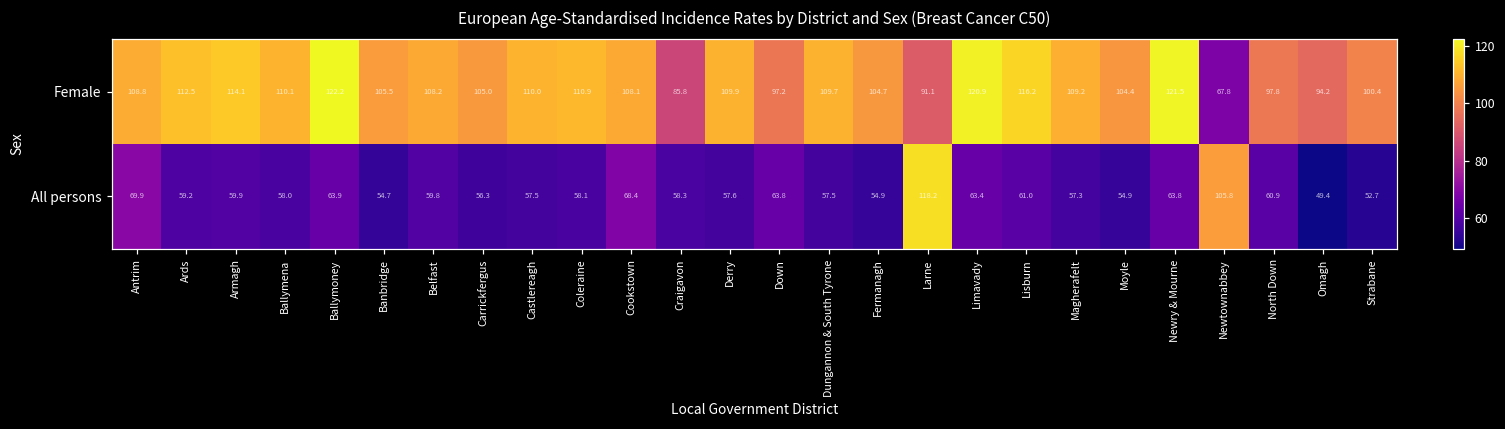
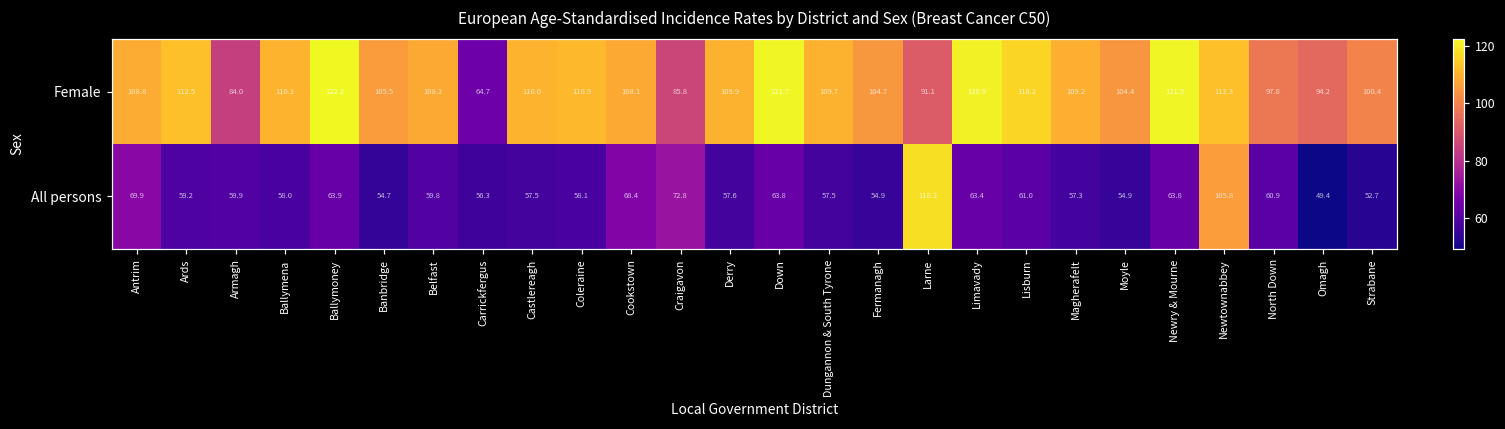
  {
    "Female": {
      "Antrim": 108.8,
      "Ards": 112.5,
-     "Armagh": 114.1,
+     "Armagh": 84.0,
      "Ballymena": 110.1,
      "Ballymoney": 122.2,
      "Banbridge": 105.5,
      "Belfast": 108.2,
-     "Carrickfergus": 105.0,
+     "Carrickfergus": 64.7,
      "Castlereagh": 110.0,
      "Coleraine": 110.9,
      "Cookstown": 108.1,
      "Craigavon": 85.8,
      "Derry": 109.9,
-     "Down": 97.2,
+     "Down": 121.7,
      "Dungannon & South Tyrone": 109.7,
      "Fermanagh": 104.7,
      "Larne": 91.1,
      "Limavady": 120.9,
      "Lisburn": 116.2,
      "Magherafelt": 109.2,
      "Moyle": 104.4,
      "Newry & Mourne": 121.5,
-     "Newtownabbey": 67.8,
+     "Newtownabbey": 112.3,
      "North Down": 97.8,
      "Omagh": 94.2,
      "Strabane": 100.4
    },
    "All persons": {
      "Antrim": 69.9,
      "Ards": 59.2,
      "Armagh": 59.9,
      "Ballymena": 58.0,
      "Ballymoney": 63.9,
      "Banbridge": 54.7,
      "Belfast": 59.8,
      "Carrickfergus": 56.3,
      "Castlereagh": 57.5,
      "Coleraine": 58.1,
      "Cookstown": 68.4,
-     "Craigavon": 58.3,
+     "Craigavon": 72.8,
      "Derry": 57.6,
      "Down": 63.8,
      "Dungannon & South Tyrone": 57.5,
      "Fermanagh": 54.9,
      "Larne": 118.2,
      "Limavady": 63.4,
      "Lisburn": 61.0,
      "Magherafelt": 57.3,
      "Moyle": 54.9,
      "Newry & Mourne": 63.8,
      "Newtownabbey": 105.8,
      "North Down": 60.9,
      "Omagh": 49.4,
      "Strabane": 52.7
    }
  }
